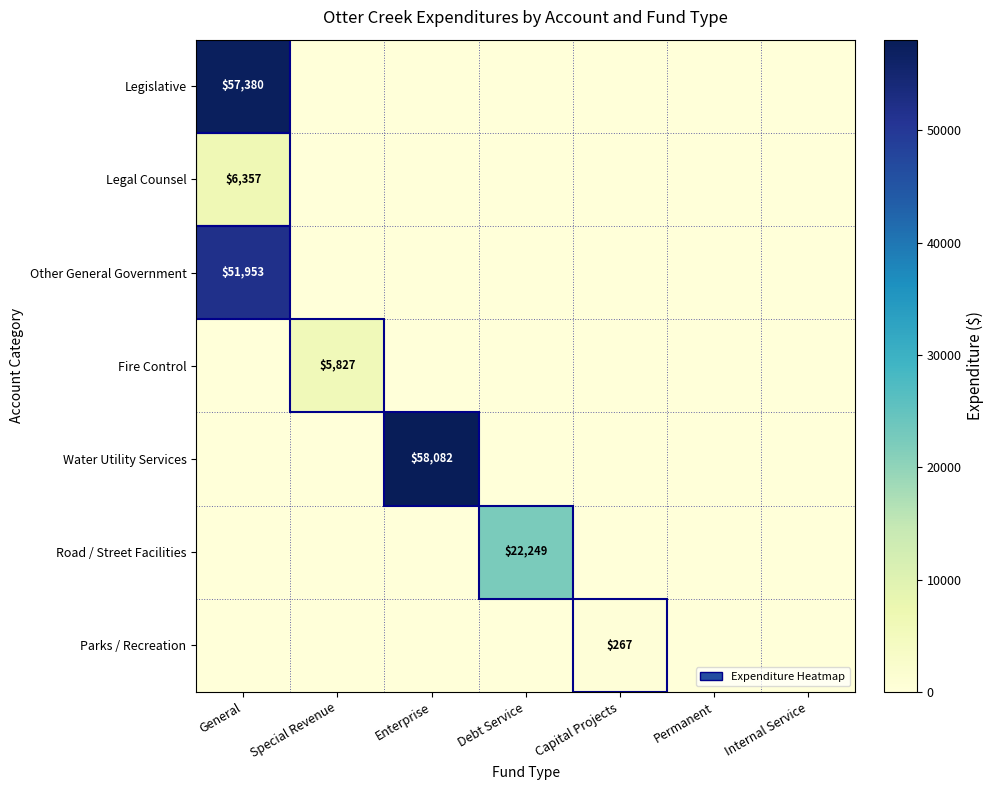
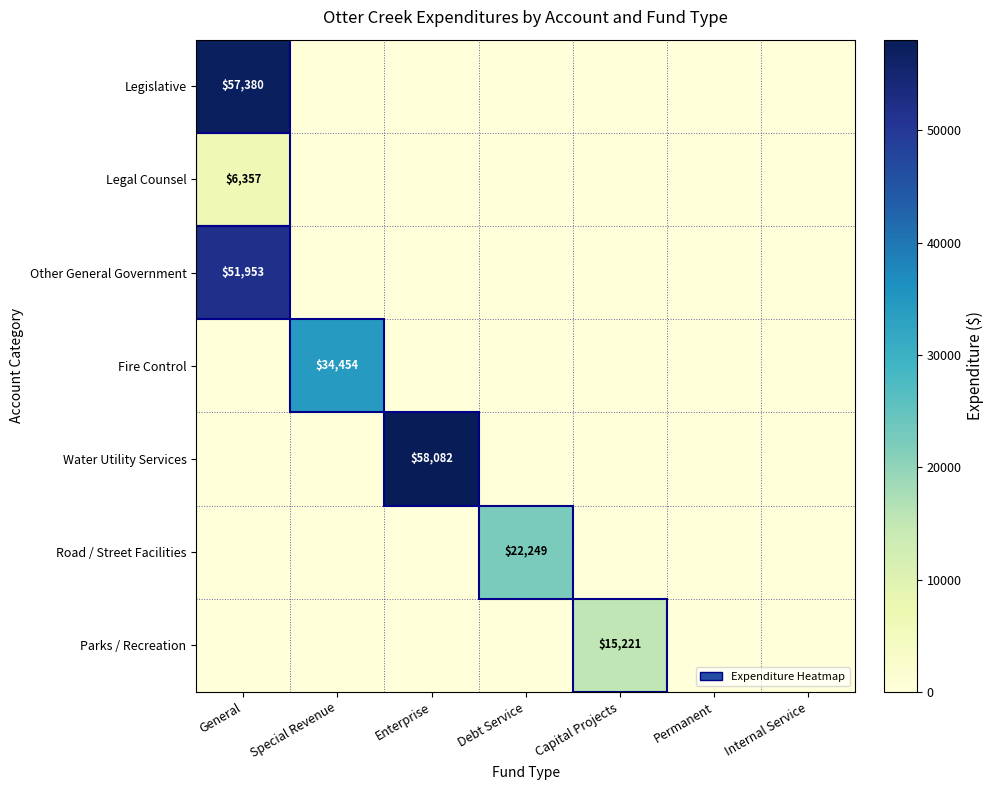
  {
    "Legislative": {
      "General": "$57,380"
    },
    "Legal Counsel": {
      "General": "$6,357"
    },
    "Other General Government": {
      "General": "$51,953"
    },
    "Fire Control": {
-     "Special Revenue": "$5,827"
+     "Special Revenue": "$34,454"
    },
    "Water Utility Services": {
      "Enterprise": "$58,082"
    },
    "Road / Street Facilities": {
      "Debt Service": "$22,249"
    },
    "Parks / Recreation": {
-     "Capital Projects": "$267"
+     "Capital Projects": "$15,221"
    }
  }
